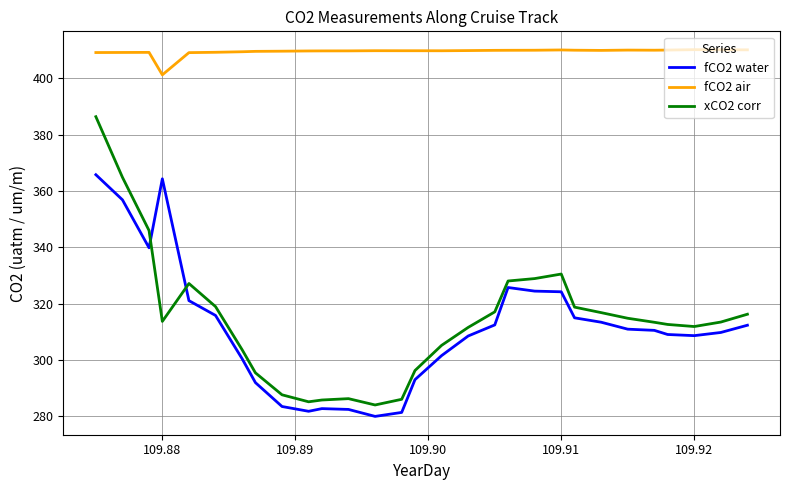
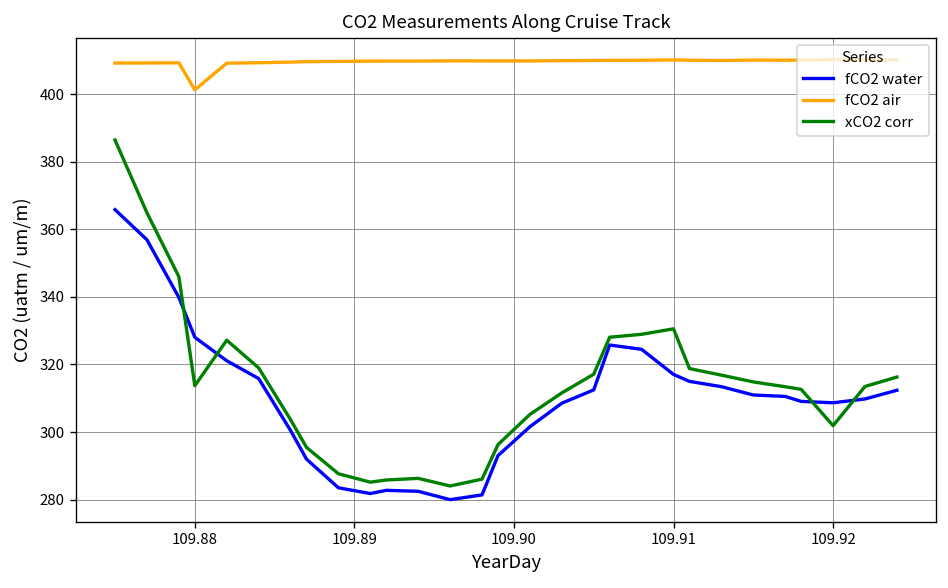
  {
    "fCO2 water": {
-     "109.88": 364,
-     "109.91": 324,
+     "109.88": 328,
+     "109.91": 317,
      "109.92": 309
    },
    "fCO2 air": {
      "109.88": 401,
      "109.91": 410
    },
    "xCO2 corr": {
      "109.88": 314,
      "109.91": 331,
-     "109.92": 312
+     "109.92": 302
    }
  }
